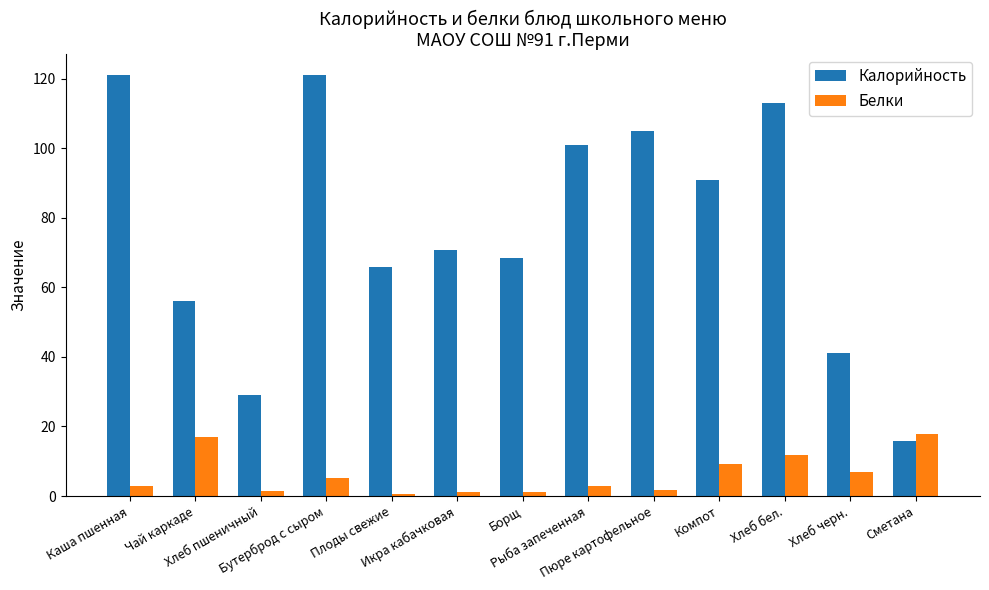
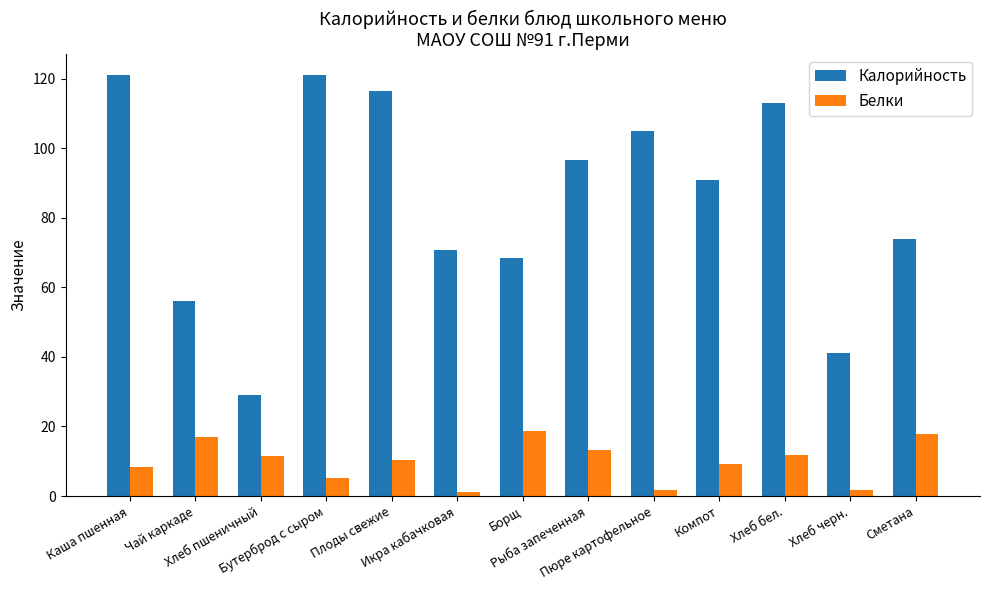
  {
    "Калорийность": {
      "Каша пшенная": 121,
      "Чай каркаде": 56,
      "Хлеб пшеничный": 29,
      "Бутерброд с сыром": 121,
-     "Плоды свежие": 66,
+     "Плоды свежие": 117,
      "Икра кабачковая": 71,
      "Борщ": 69,
-     "Рыба запеченная": 101,
+     "Рыба запеченная": 97,
      "Пюре картофельное": 105,
      "Компот": 91,
      "Хлеб бел.": 113,
      "Хлеб черн.": 41,
-     "Сметана": 16
+     "Сметана": 74
    },
    "Белки": {
-     "Каша пшенная": 3,
+     "Каша пшенная": 8,
      "Чай каркаде": 17,
-     "Хлеб пшеничный": 2,
+     "Хлеб пшеничный": 12,
      "Бутерброд с сыром": 5,
-     "Плоды свежие": 1,
+     "Плоды свежие": 10,
      "Икра кабачковая": 1,
-     "Борщ": 1,
-     "Рыба запеченная": 3,
+     "Борщ": 19,
+     "Рыба запеченная": 13,
      "Пюре картофельное": 2,
      "Компот": 9,
      "Хлеб бел.": 12,
-     "Хлеб черн.": 7,
+     "Хлеб черн.": 2,
      "Сметана": 18
    }
  }
